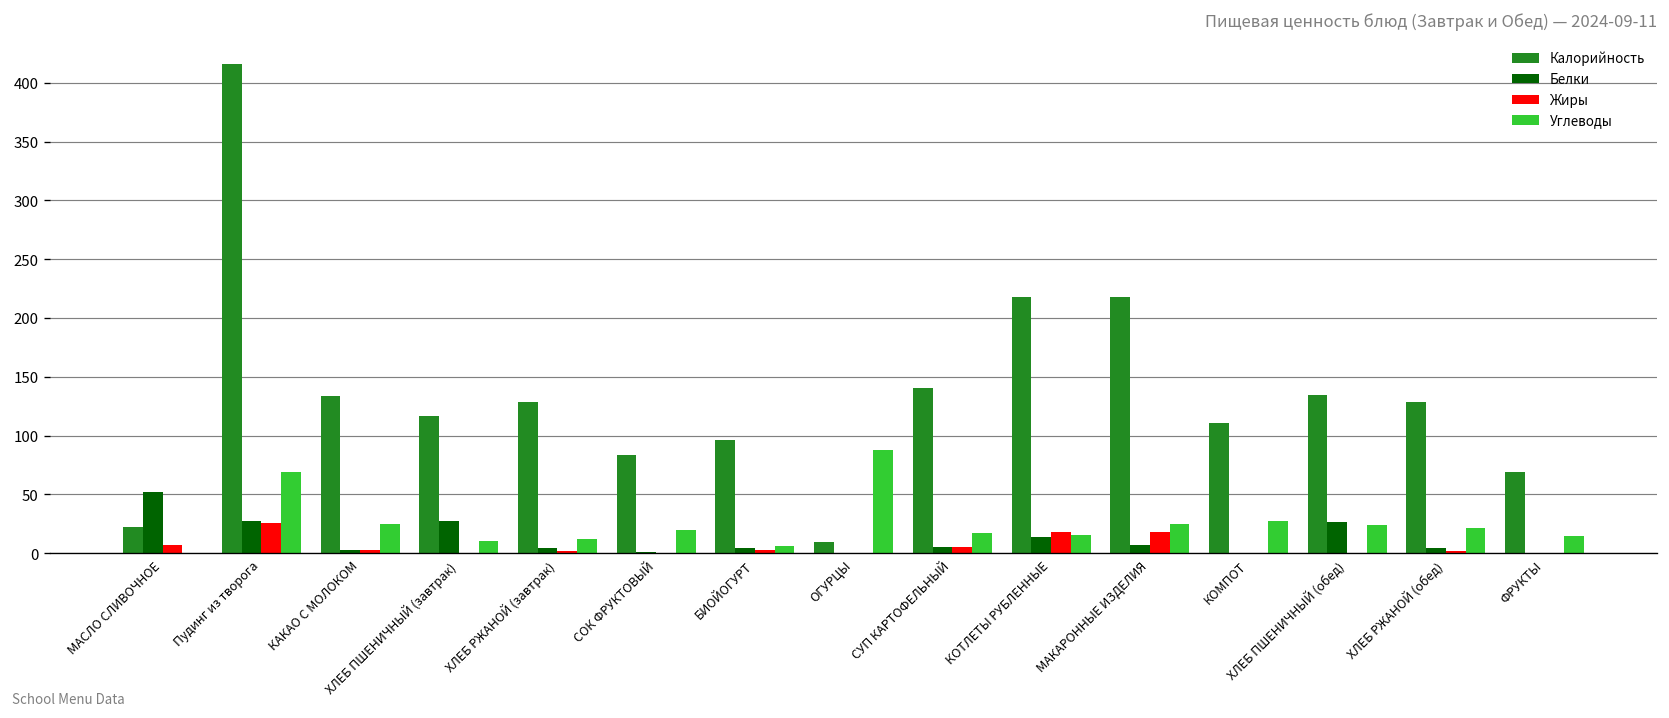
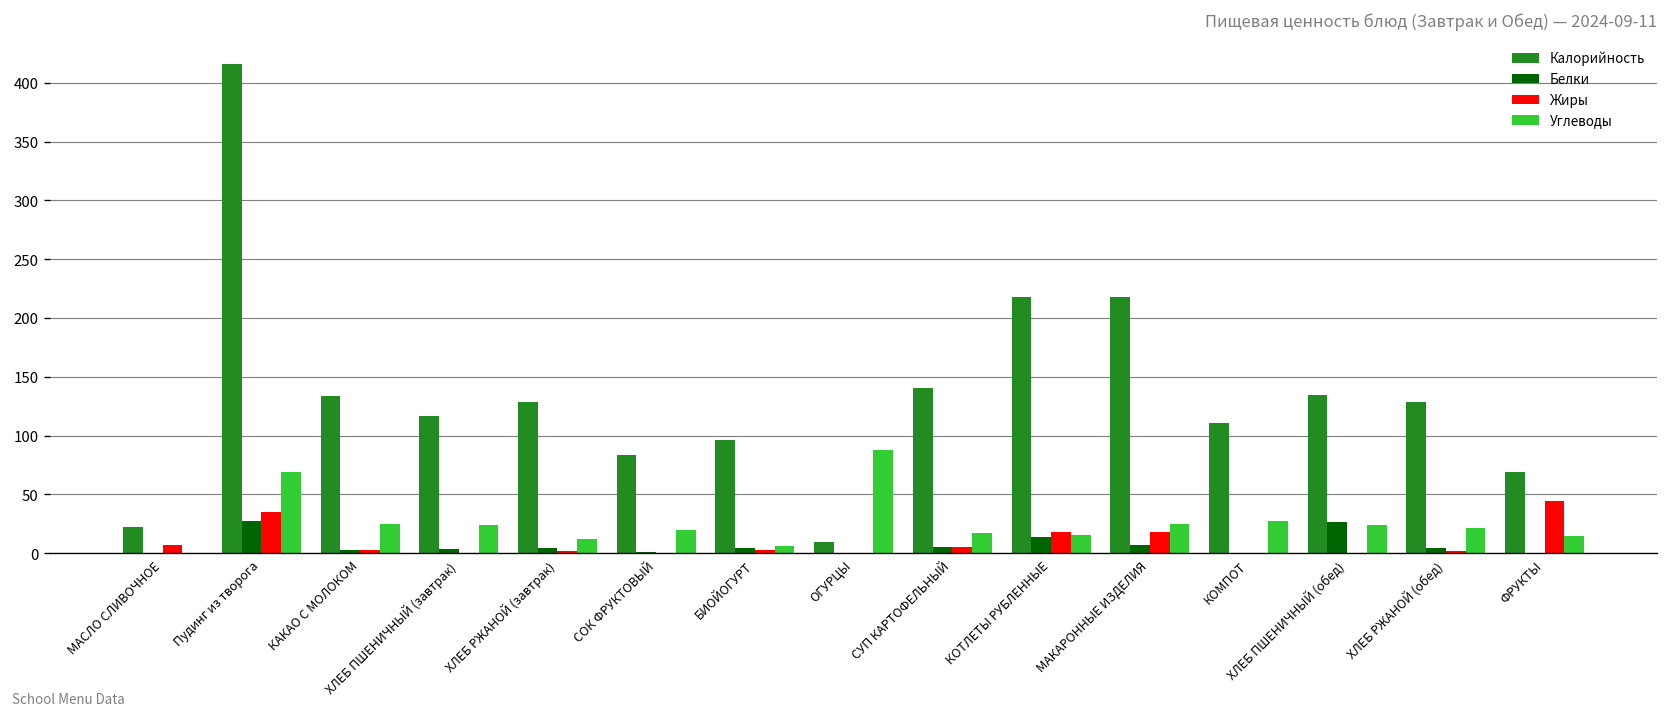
  {
    "Калорийность": {
      "МАСЛО СЛИВОЧНОЕ": 20,
      "Пудинг из творога": 420,
      "КАКАО С МОЛОКОМ": 130,
      "ХЛЕБ ПШЕНИЧНЫЙ (завтрак)": 120,
      "ХЛЕБ РЖАНОЙ (завтрак)": 130,
      "СОК ФРУКТОВЫЙ": 80,
      "БИОЙОГУРТ": 100,
      "ОГУРЦЫ": 10,
      "СУП КАРТОФЕЛЬНЫЙ": 140,
      "КОТЛЕТЫ РУБЛЕННЫЕ": 220,
      "МАКАРОННЫЕ ИЗДЕЛИЯ": 220,
      "КОМПОТ": 110,
      "ХЛЕБ ПШЕНИЧНЫЙ (обед)": 130,
      "ХЛЕБ РЖАНОЙ (обед)": 130,
      "ФРУКТЫ": 70
    },
    "Белки": {
-     "МАСЛО СЛИВОЧНОЕ": 50,
+     "МАСЛО СЛИВОЧНОЕ": 0,
      "Пудинг из творога": 30,
      "КАКАО С МОЛОКОМ": 0,
-     "ХЛЕБ ПШЕНИЧНЫЙ (завтрак)": 30,
+     "ХЛЕБ ПШЕНИЧНЫЙ (завтрак)": 0,
      "ХЛЕБ РЖАНОЙ (завтрак)": 0,
      "БИОЙОГУРТ": 0,
      "СУП КАРТОФЕЛЬНЫЙ": 10,
      "КОТЛЕТЫ РУБЛЕННЫЕ": 10,
      "МАКАРОННЫЕ ИЗДЕЛИЯ": 10,
      "ХЛЕБ ПШЕНИЧНЫЙ (обед)": 30,
      "ХЛЕБ РЖАНОЙ (обед)": 0
    },
    "Жиры": {
      "МАСЛО СЛИВОЧНОЕ": 10,
-     "Пудинг из творога": 30,
+     "Пудинг из творога": 40,
      "БИОЙОГУРТ": 0,
      "СУП КАРТОФЕЛЬНЫЙ": 10,
      "КОТЛЕТЫ РУБЛЕННЫЕ": 20,
      "МАКАРОННЫЕ ИЗДЕЛИЯ": 20,
-     "ФРУКТЫ": 0
+     "ФРУКТЫ": 40
    },
    "Углеводы": {
      "Пудинг из творога": 70,
      "КАКАО С МОЛОКОМ": 20,
-     "ХЛЕБ ПШЕНИЧНЫЙ (завтрак)": 10,
+     "ХЛЕБ ПШЕНИЧНЫЙ (завтрак)": 20,
      "ХЛЕБ РЖАНОЙ (завтрак)": 10,
      "СОК ФРУКТОВЫЙ": 20,
      "БИОЙОГУРТ": 10,
      "ОГУРЦЫ": 90,
      "СУП КАРТОФЕЛЬНЫЙ": 20,
      "КОТЛЕТЫ РУБЛЕННЫЕ": 20,
      "МАКАРОННЫЕ ИЗДЕЛИЯ": 30,
      "КОМПОТ": 30,
      "ХЛЕБ ПШЕНИЧНЫЙ (обед)": 20,
      "ХЛЕБ РЖАНОЙ (обед)": 20,
      "ФРУКТЫ": 10
    }
  }
